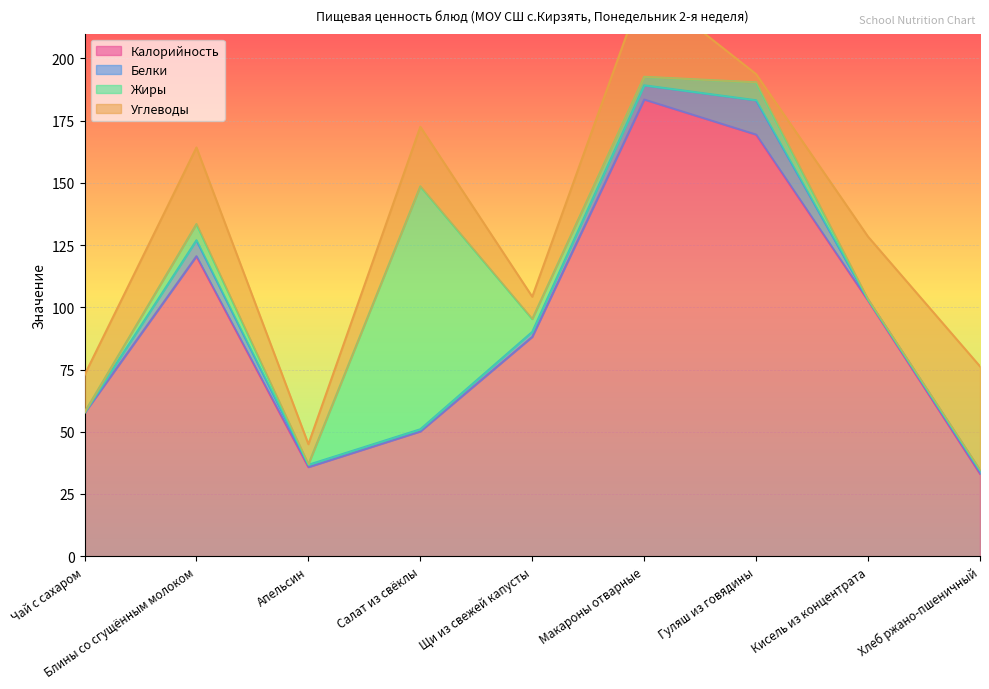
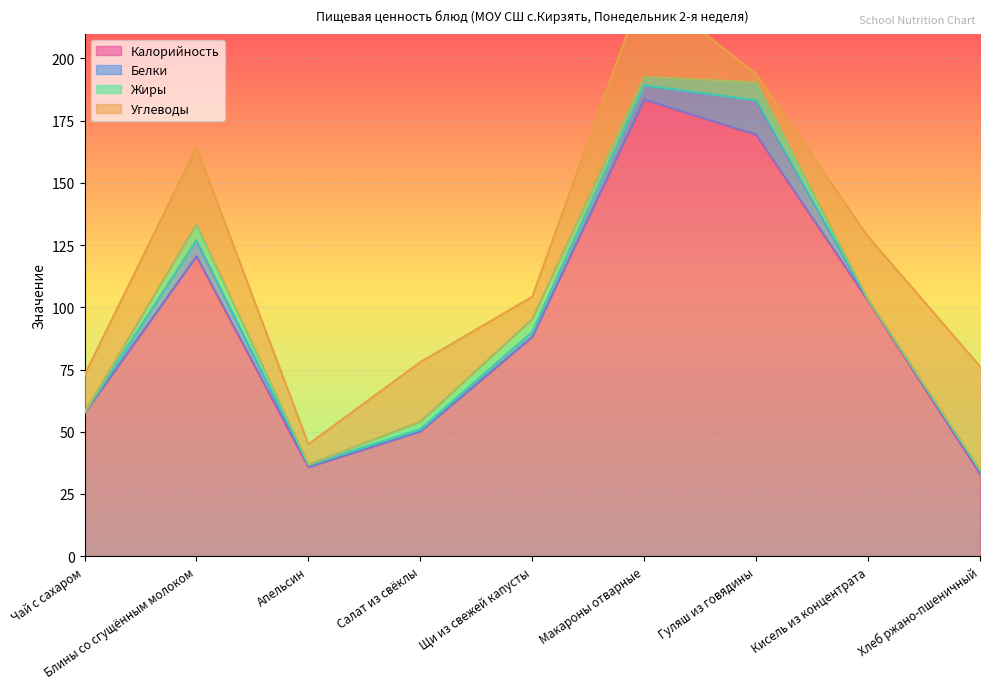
  {
    "Калорийность": {
      "Блины со сгущённым молоком": 121,
      "Щи из свежей капусты": 88,
      "Макароны отварные": 184,
      "Гуляш из говядины": 169,
      "Хлеб ржано-пшеничный": 33
    },
    "Белки": {
      "Блины со сгущённым молоком": 6,
      "Щи из свежей капусты": 2,
      "Макароны отварные": 6,
      "Гуляш из говядины": 14
    },
    "Жиры": {
      "Блины со сгущённым молоком": 7,
-     "Салат из свёклы": 98,
+     "Салат из свёклы": 3,
      "Щи из свежей капусты": 5,
      "Макароны отварные": 3,
      "Гуляш из говядины": 7
    },
    "Углеводы": {
      "Чай с сахаром": 15,
      "Блины со сгущённым молоком": 31,
      "Апельсин": 8,
      "Салат из свёклы": 24,
      "Щи из свежей капусты": 9,
      "Гуляш из говядины": 3,
      "Кисель из концентрата": 25,
      "Хлеб ржано-пшеничный": 42
    }
  }
